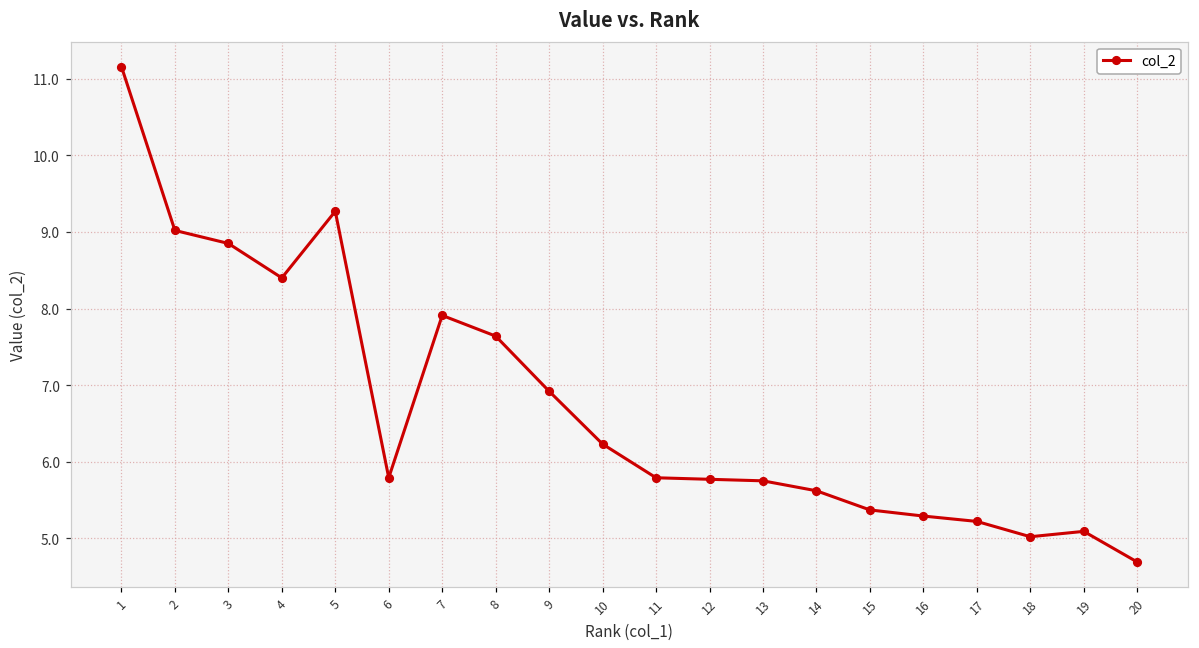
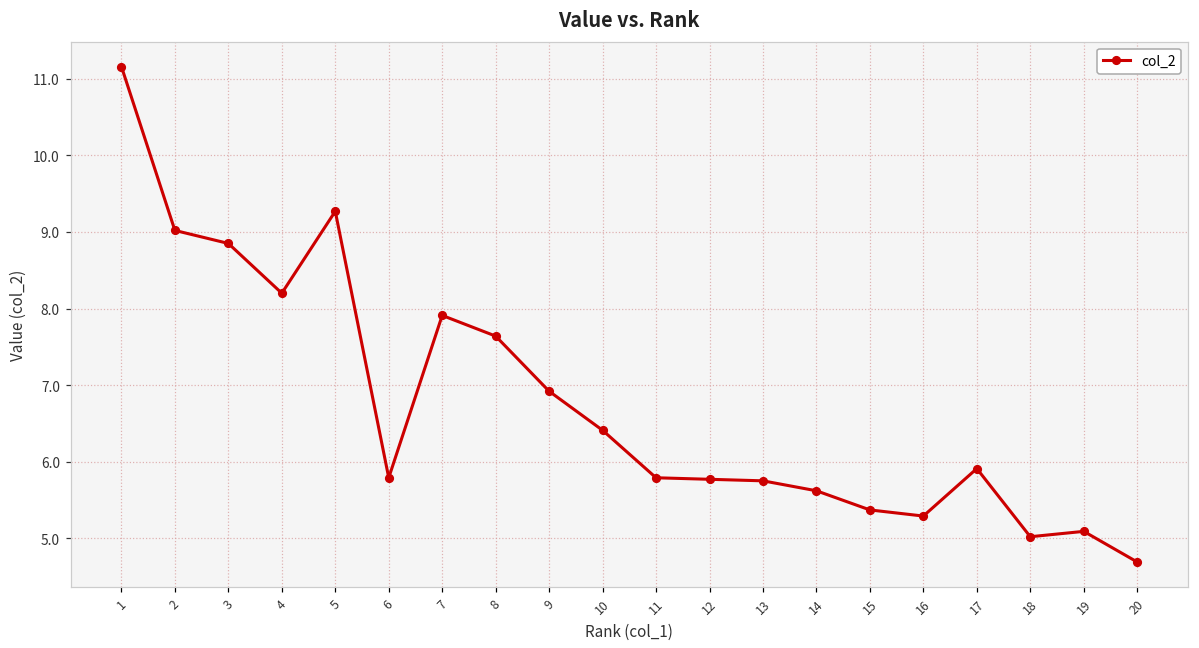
  {
    "1": 11.2,
    "2": 9.0,
    "3": 8.9,
-   "4": 8.4,
+   "4": 8.2,
    "5": 9.3,
    "6": 5.8,
    "7": 7.9,
    "8": 7.6,
    "9": 6.9,
-   "10": 6.2,
+   "10": 6.4,
    "11": 5.8,
    "12": 5.8,
    "13": 5.8,
    "14": 5.6,
    "15": 5.4,
    "16": 5.3,
-   "17": 5.2,
+   "17": 5.9,
    "18": 5.0,
    "19": 5.1,
    "20": 4.7
  }
